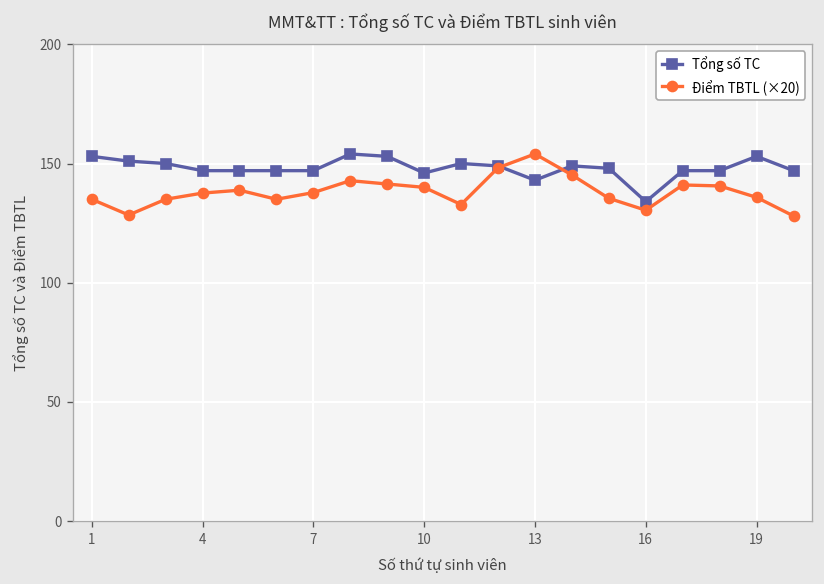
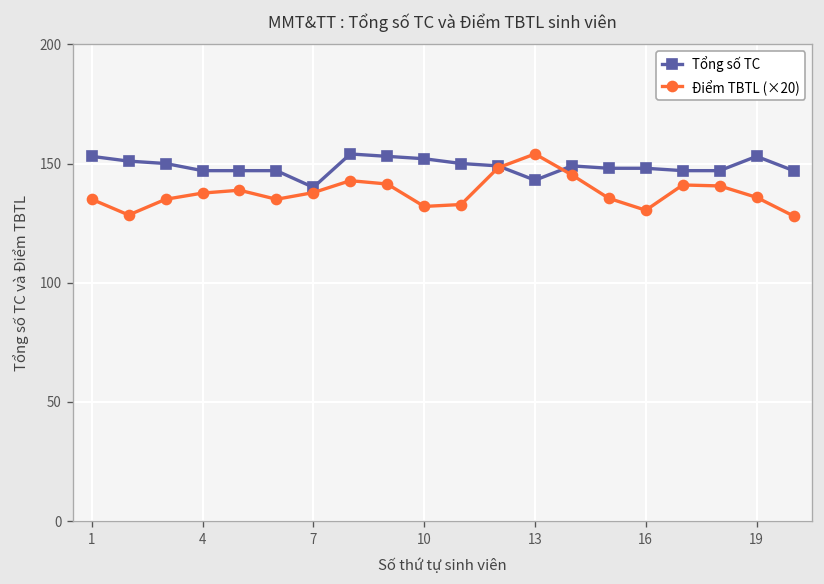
  {
    "Tổng số TC": {
      "1": 153,
      "4": 147,
-     "7": 147,
-     "10": 146,
+     "7": 140,
+     "10": 152,
      "13": 143,
-     "16": 134,
+     "16": 148,
      "19": 153
    },
    "Điểm TBTL (×20)": {
      "1": 135,
      "4": 138,
      "7": 138,
-     "10": 140,
+     "10": 132,
      "13": 154,
      "16": 130,
      "19": 136
    }
  }
